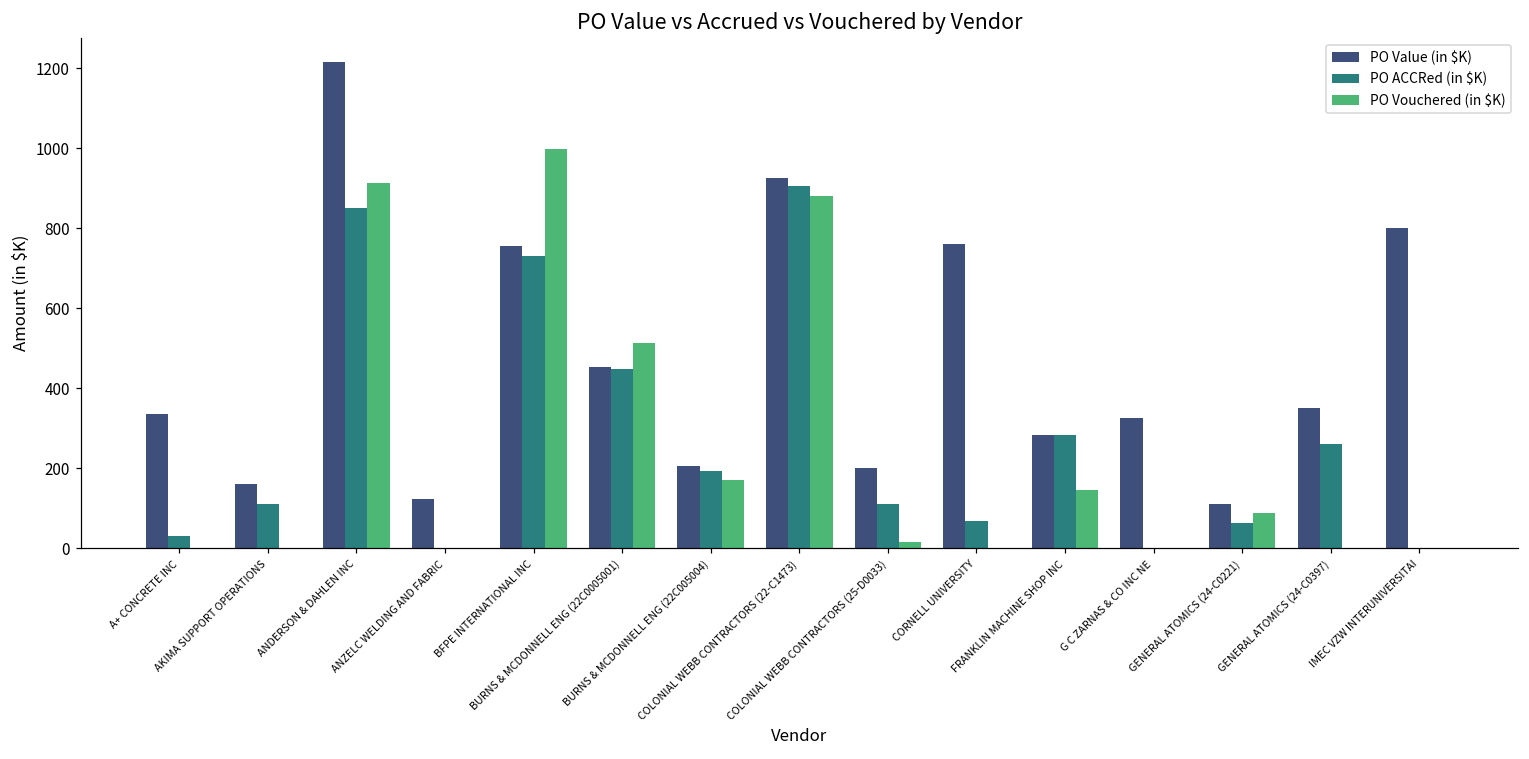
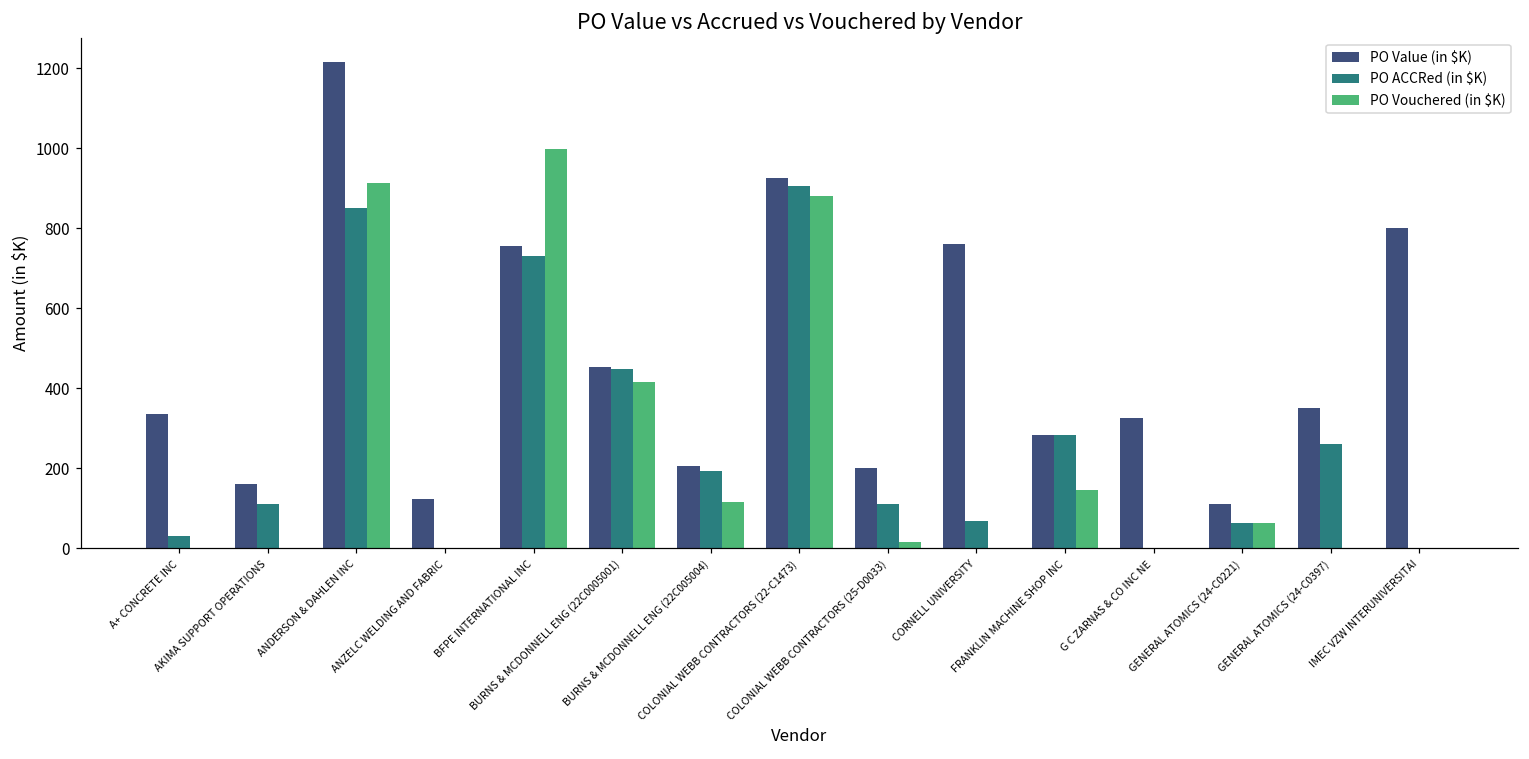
  {
    "PO Vouchered (in $K)": {
      "A+ CONCRETE INC": 0,
      "AKIMA SUPPORT OPERATIONS": 0,
      "ANDERSON & DAHLEN INC": 910,
      "ANZELC WELDING AND FABRIC": 0,
      "BFPE INTERNATIONAL INC": 1000,
-     "BURNS & MCDONNELL ENG (22C0005001)": 510,
-     "BURNS & MCDONNELL ENG (22C005004)": 170,
+     "BURNS & MCDONNELL ENG (22C0005001)": 420,
+     "BURNS & MCDONNELL ENG (22C005004)": 120,
      "COLONIAL WEBB CONTRACTORS (22-C1473)": 880,
      "COLONIAL WEBB CONTRACTORS (25-D0033)": 10,
      "CORNELL UNIVERSITY": 0,
      "FRANKLIN MACHINE SHOP INC": 150,
      "G C ZARNAS & CO INC NE": 0,
-     "GENERAL ATOMICS (24-C0221)": 90,
+     "GENERAL ATOMICS (24-C0221)": 60,
      "GENERAL ATOMICS (24-C0397)": 0,
      "IMEC VZW INTERUNIVERSITAI": 0
    }
  }
